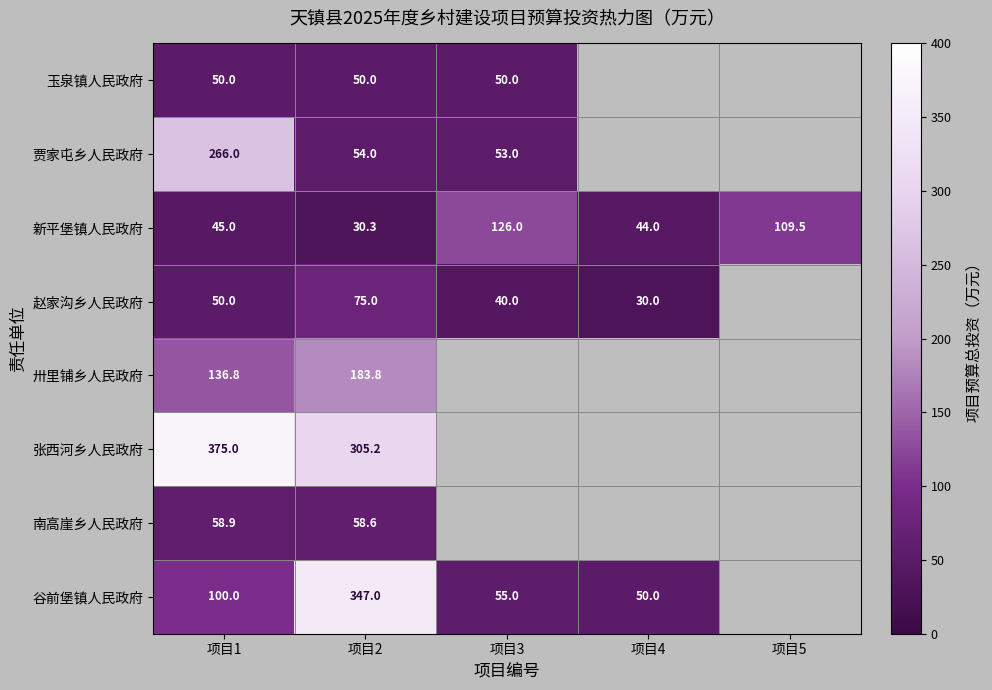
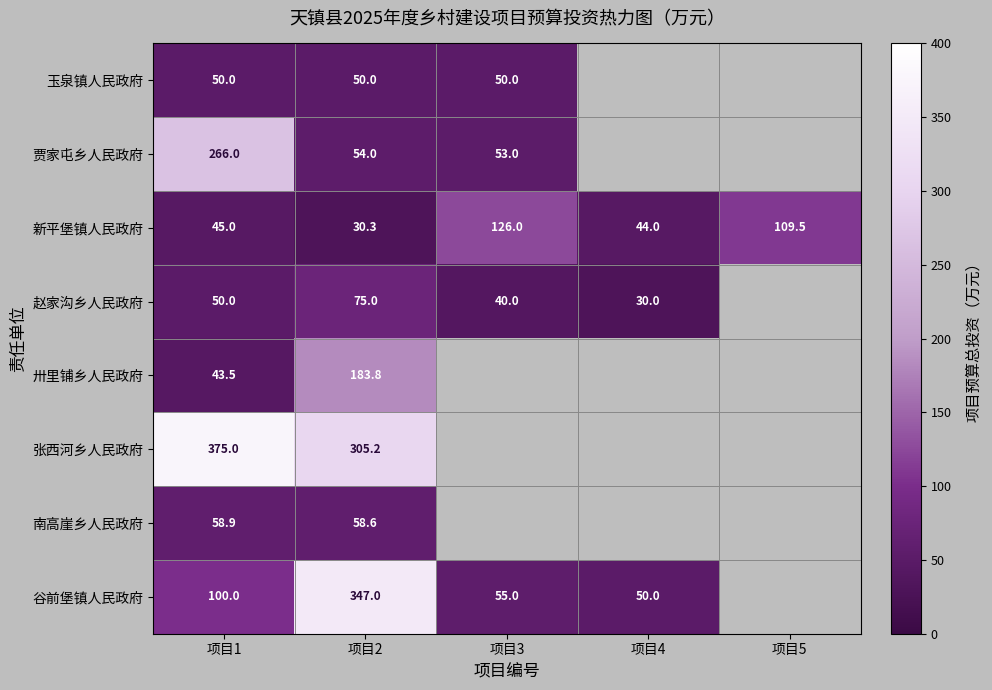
  {
    "玉泉镇人民政府": {
      "项目1": 50.0,
      "项目2": 50.0,
      "项目3": 50.0
    },
    "贾家屯乡人民政府": {
      "项目1": 266.0,
      "项目2": 54.0,
      "项目3": 53.0
    },
    "新平堡镇人民政府": {
      "项目1": 45.0,
      "项目2": 30.3,
      "项目3": 126.0,
      "项目4": 44.0,
      "项目5": 109.5
    },
    "赵家沟乡人民政府": {
      "项目1": 50.0,
      "项目2": 75.0,
      "项目3": 40.0,
      "项目4": 30.0
    },
    "卅里铺乡人民政府": {
-     "项目1": 136.8,
+     "项目1": 43.5,
      "项目2": 183.8
    },
    "张西河乡人民政府": {
      "项目1": 375.0,
      "项目2": 305.2
    },
    "南高崖乡人民政府": {
      "项目1": 58.9,
      "项目2": 58.6
    },
    "谷前堡镇人民政府": {
      "项目1": 100.0,
      "项目2": 347.0,
      "项目3": 55.0,
      "项目4": 50.0
    }
  }
